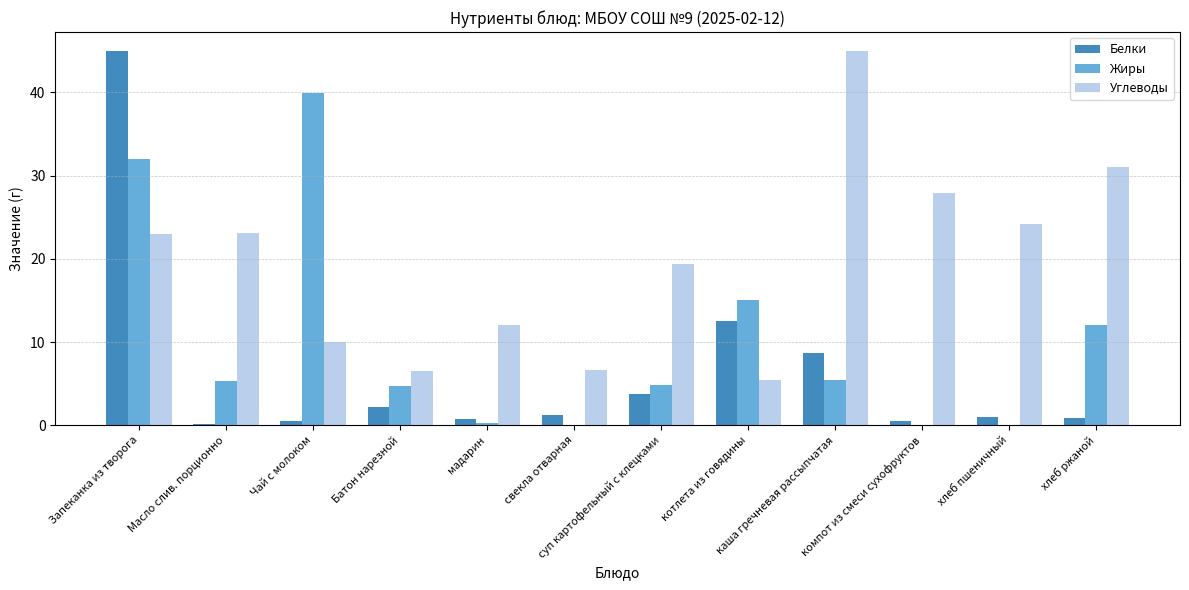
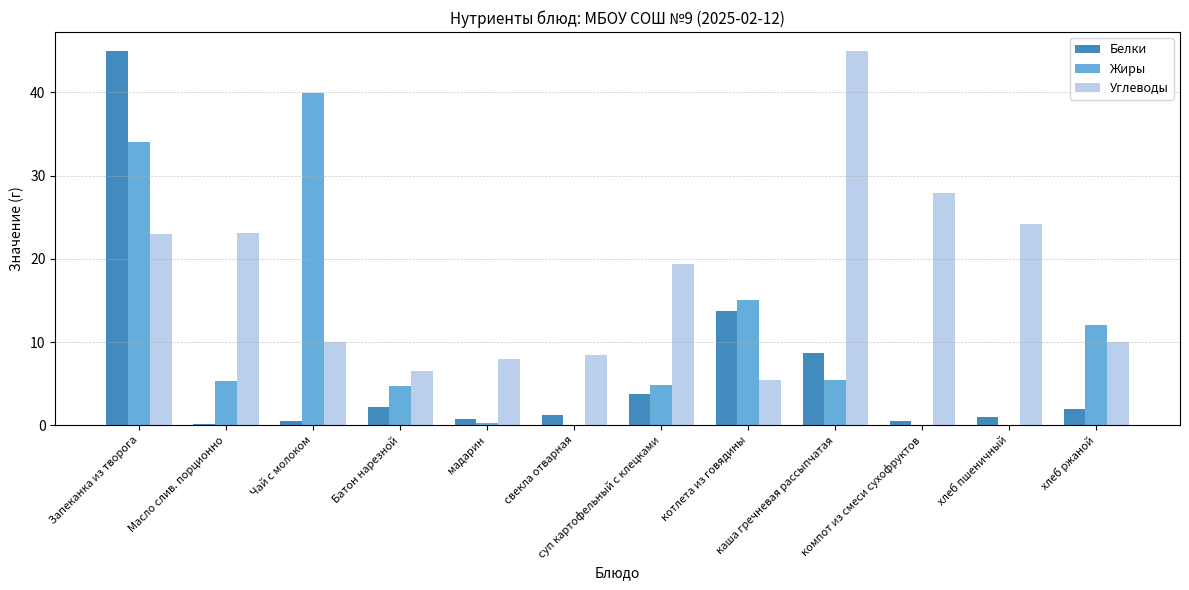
  {
    "Белки": {
      "Запеканка из творога": 45,
      "Чай с молоком": 1,
      "Батон нарезной": 2,
      "мадарин": 1,
      "свекла отварная": 1,
      "суп картофельный с клецками": 4,
-     "котлета из говядины": 13,
+     "котлета из говядины": 14,
      "каша гречневая рассыпчатая": 9,
      "компот из смеси сухофруктов": 1,
      "хлеб пшеничный": 1,
-     "хлеб ржаной": 1
+     "хлеб ржаной": 2
    },
    "Жиры": {
-     "Запеканка из творога": 32,
+     "Запеканка из творога": 34,
      "Масло слив. порционно": 5,
      "Чай с молоком": 40,
      "Батон нарезной": 5,
      "свекла отварная": 0,
      "суп картофельный с клецками": 5,
      "котлета из говядины": 15,
      "каша гречневая рассыпчатая": 5,
      "компот из смеси сухофруктов": 0,
      "хлеб пшеничный": 0,
      "хлеб ржаной": 12
    },
    "Углеводы": {
      "Запеканка из творога": 23,
      "Масло слив. порционно": 23,
      "Чай с молоком": 10,
      "Батон нарезной": 7,
-     "мадарин": 12,
-     "свекла отварная": 7,
+     "мадарин": 8,
+     "свекла отварная": 9,
      "суп картофельный с клецками": 19,
      "котлета из говядины": 5,
      "каша гречневая рассыпчатая": 45,
      "компот из смеси сухофруктов": 28,
      "хлеб пшеничный": 24,
-     "хлеб ржаной": 31
+     "хлеб ржаной": 10
    }
  }
